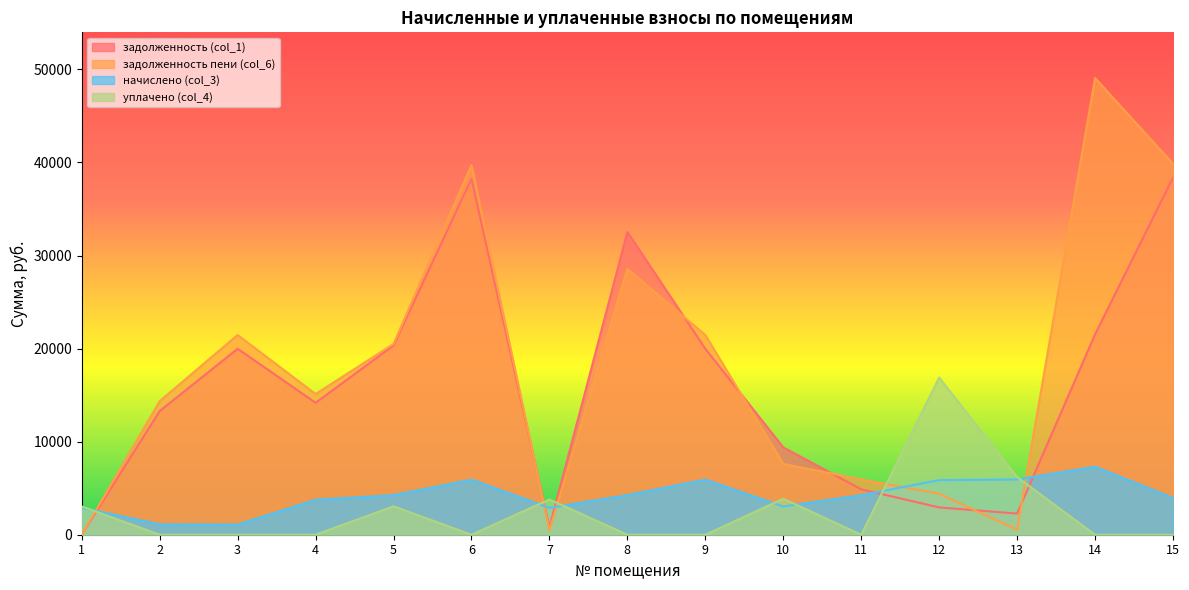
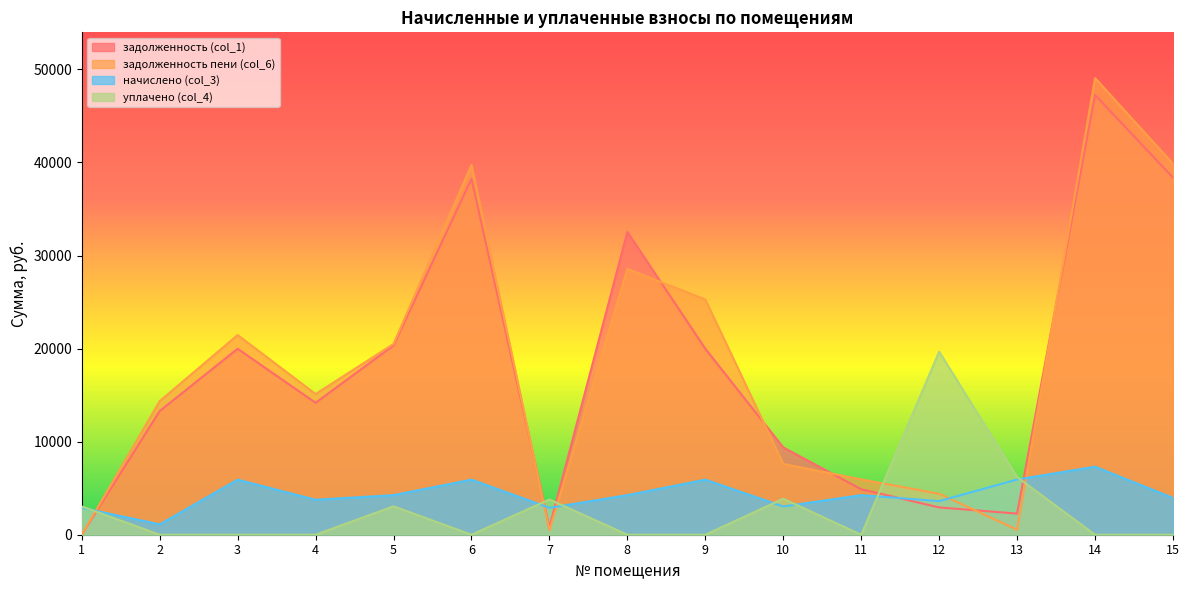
  {
    "задолженность (col_1)": {
      "2": 13000,
      "3": 20000,
      "4": 14000,
      "6": 38000,
      "7": 1000,
      "8": 33000,
      "9": 20000,
      "10": 9000,
      "11": 5000,
      "12": 3000,
      "13": 2000,
-     "14": 22000,
+     "14": 47000,
      "15": 38000
    },
    "задолженность пени (col_6)": {
      "2": 14000,
      "3": 21000,
      "4": 15000,
      "6": 40000,
      "7": 0,
      "8": 29000,
-     "9": 21000,
+     "9": 25000,
      "10": 8000,
      "11": 6000,
      "12": 4000,
      "13": 1000,
      "14": 49000,
      "15": 40000
    },
    "начислено (col_3)": {
      "2": 1000,
-     "3": 1000,
+     "3": 6000,
      "4": 4000,
      "5": 4000,
      "6": 6000,
      "7": 3000,
      "8": 4000,
      "9": 6000,
      "10": 3000,
      "11": 4000,
-     "12": 6000,
+     "12": 4000,
      "14": 7000,
      "15": 4000
    },
    "уплачено (col_4)": {
      "2": 0,
      "3": 0,
      "4": 0,
      "5": 3000,
      "6": 0,
      "7": 4000,
      "8": 0,
      "9": 0,
      "10": 4000,
      "11": 0,
-     "12": 17000,
+     "12": 20000,
      "14": 0,
      "15": 0
    }
  }
